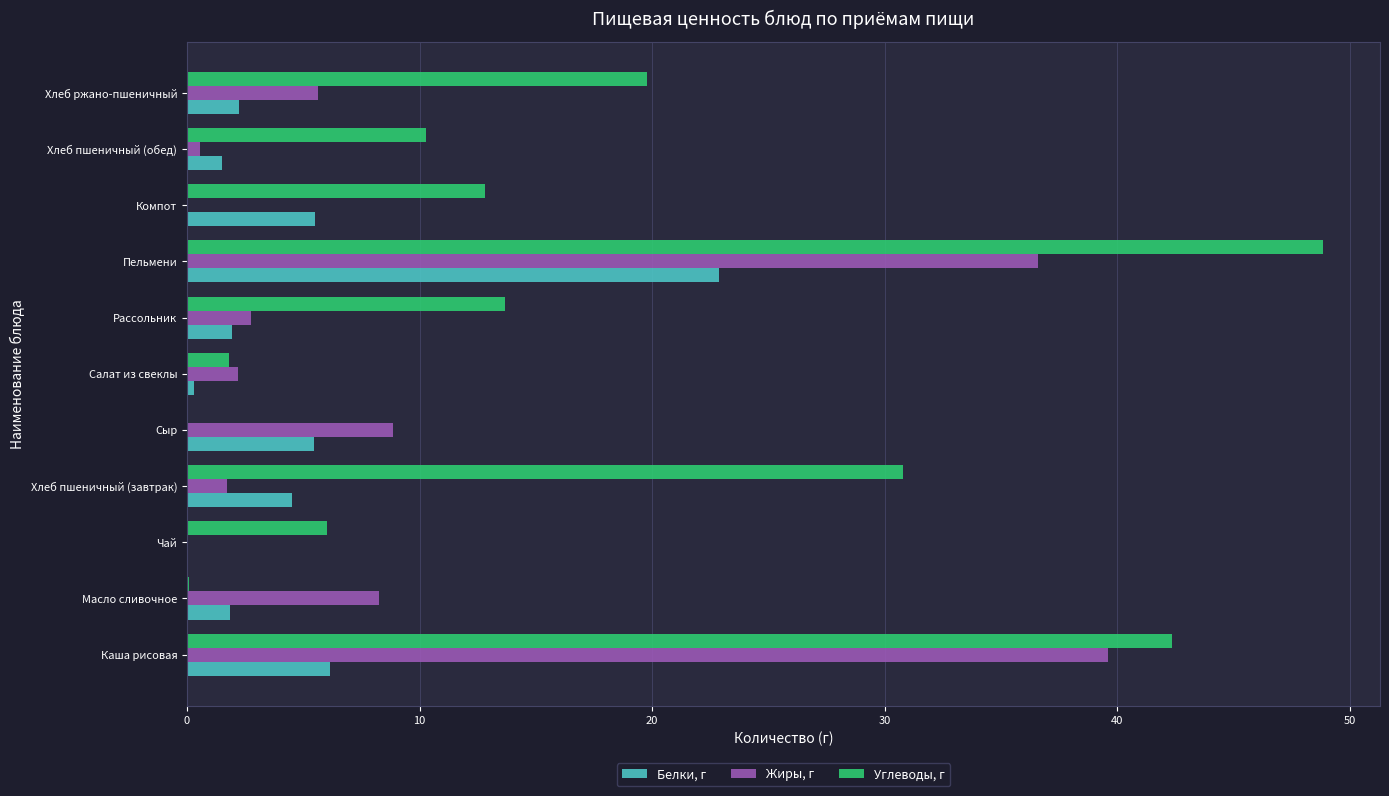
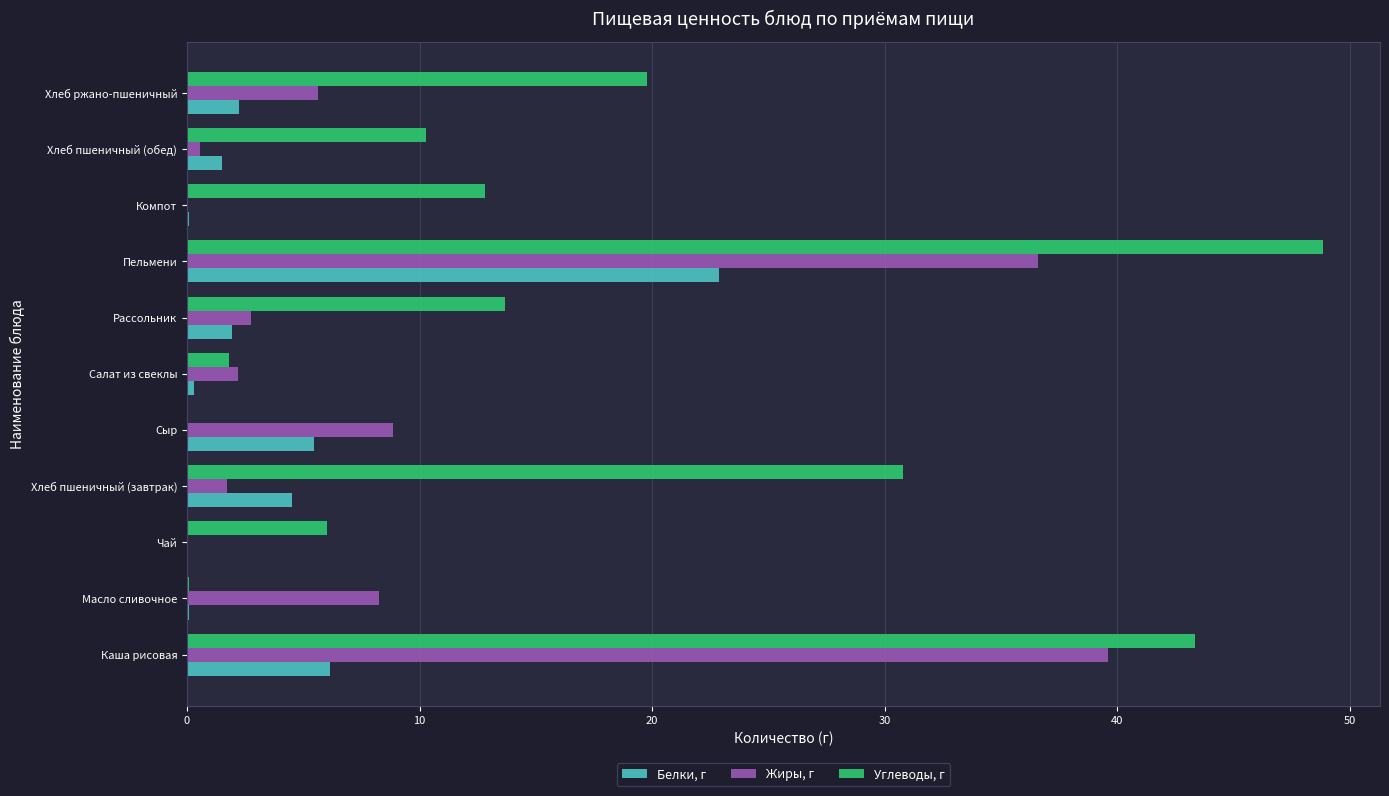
  {
    "Белки, г": {
      "Хлеб ржано-пшеничный": 2.2,
      "Хлеб пшеничный (обед)": 1.5,
-     "Компот": 5.5,
+     "Компот": 0.1,
      "Пельмени": 22.9,
      "Рассольник": 1.9,
      "Салат из свеклы": 0.3,
      "Сыр": 5.4,
      "Хлеб пшеничный (завтрак)": 4.5,
      "Чай": 0.0,
-     "Масло сливочное": 1.8,
+     "Масло сливочное": 0.1,
      "Каша рисовая": 6.1
    },
    "Жиры, г": {
      "Хлеб ржано-пшеничный": 5.6,
      "Хлеб пшеничный (обед)": 0.6,
      "Компот": 0.0,
      "Пельмени": 36.6,
      "Рассольник": 2.8,
      "Салат из свеклы": 2.2,
      "Сыр": 8.9,
      "Хлеб пшеничный (завтрак)": 1.7,
      "Чай": 0.0,
      "Масло сливочное": 8.3,
      "Каша рисовая": 39.6
    },
    "Углеводы, г": {
      "Хлеб ржано-пшеничный": 19.8,
      "Хлеб пшеничный (обед)": 10.3,
      "Компот": 12.8,
      "Пельмени": 48.9,
      "Рассольник": 13.7,
      "Салат из свеклы": 1.8,
      "Сыр": 0.0,
      "Хлеб пшеничный (завтрак)": 30.8,
      "Чай": 6.0,
-     "Каша рисовая": 42.4
+     "Каша рисовая": 43.4
    }
  }
